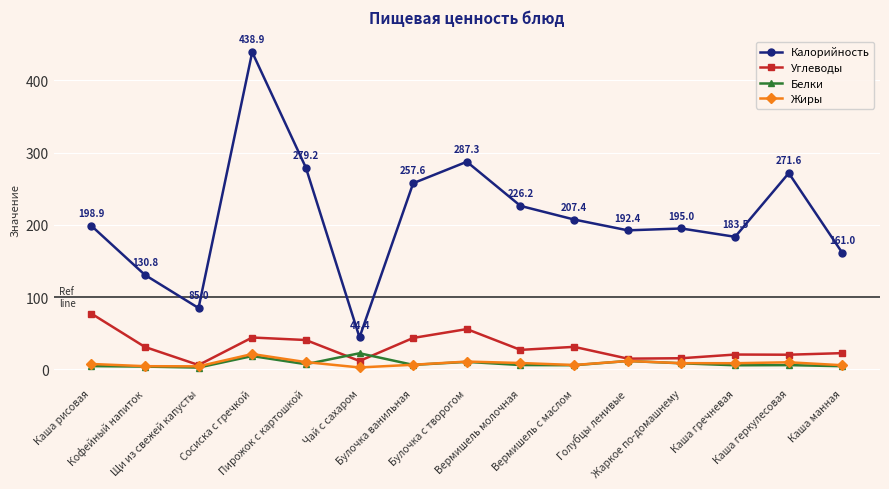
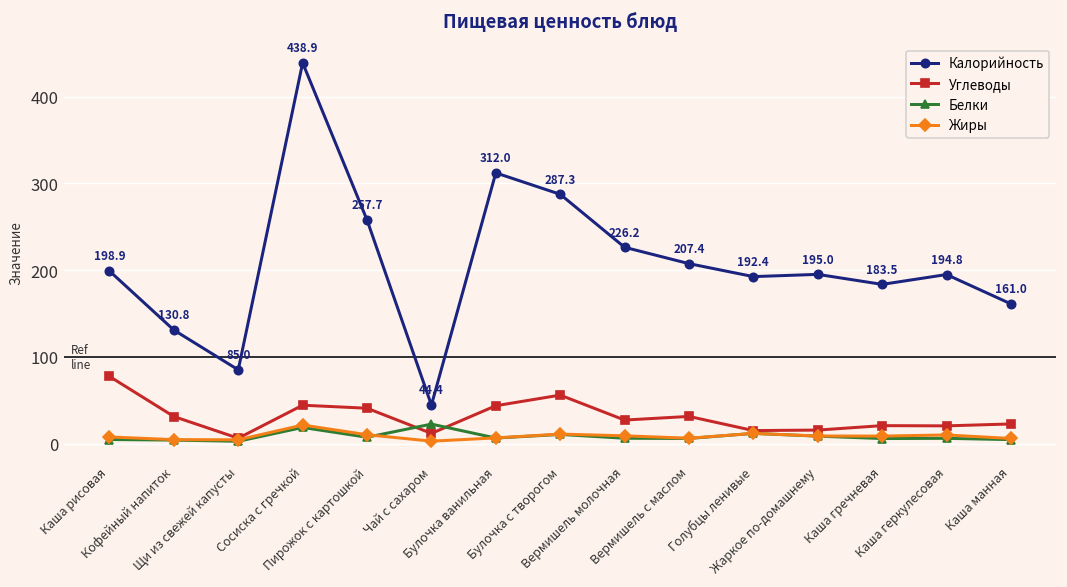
  {
    "Калорийность": {
      "Каша рисовая": 198.9,
      "Кофейный напиток": 130.8,
      "Щи из свежей капусты": 85.0,
      "Сосиска с гречкой": 438.9,
-     "Пирожок с картошкой": 279.2,
+     "Пирожок с картошкой": 257.7,
      "Чай с сахаром": 44.4,
-     "Булочка ванильная": 257.6,
+     "Булочка ванильная": 312.0,
      "Булочка с творогом": 287.3,
      "Вермишель молочная": 226.2,
      "Вермишель с маслом": 207.4,
      "Голубцы ленивые": 192.4,
      "Жаркое по-домашнему": 195.0,
      "Каша гречневая": 183.5,
-     "Каша геркулесовая": 271.6,
+     "Каша геркулесовая": 194.8,
      "Каша манная": 161.0
    },
    "Углеводы": {
      "Каша рисовая": 80,
      "Кофейный напиток": 30,
      "Сосиска с гречкой": 40,
      "Пирожок с картошкой": 40,
      "Чай с сахаром": 10,
      "Булочка ванильная": 40,
      "Булочка с творогом": 60,
      "Вермишель молочная": 30,
      "Вермишель с маслом": 30,
      "Жаркое по-домашнему": 20,
      "Каша гречневая": 20,
      "Каша геркулесовая": 20,
      "Каша манная": 20
    },
    "Белки": {
      "Чай с сахаром": 20,
      "Каша геркулесовая": 10
    },
    "Жиры": {
      "Чай с сахаром": 0,
      "Каша геркулесовая": 10
    }
  }
